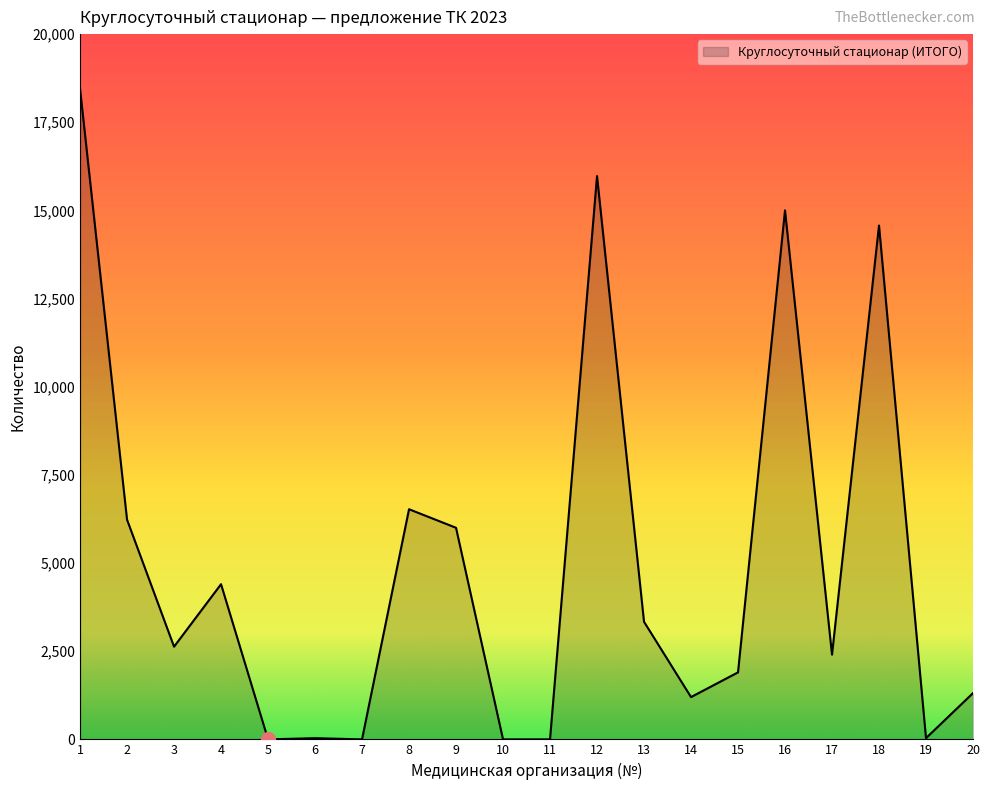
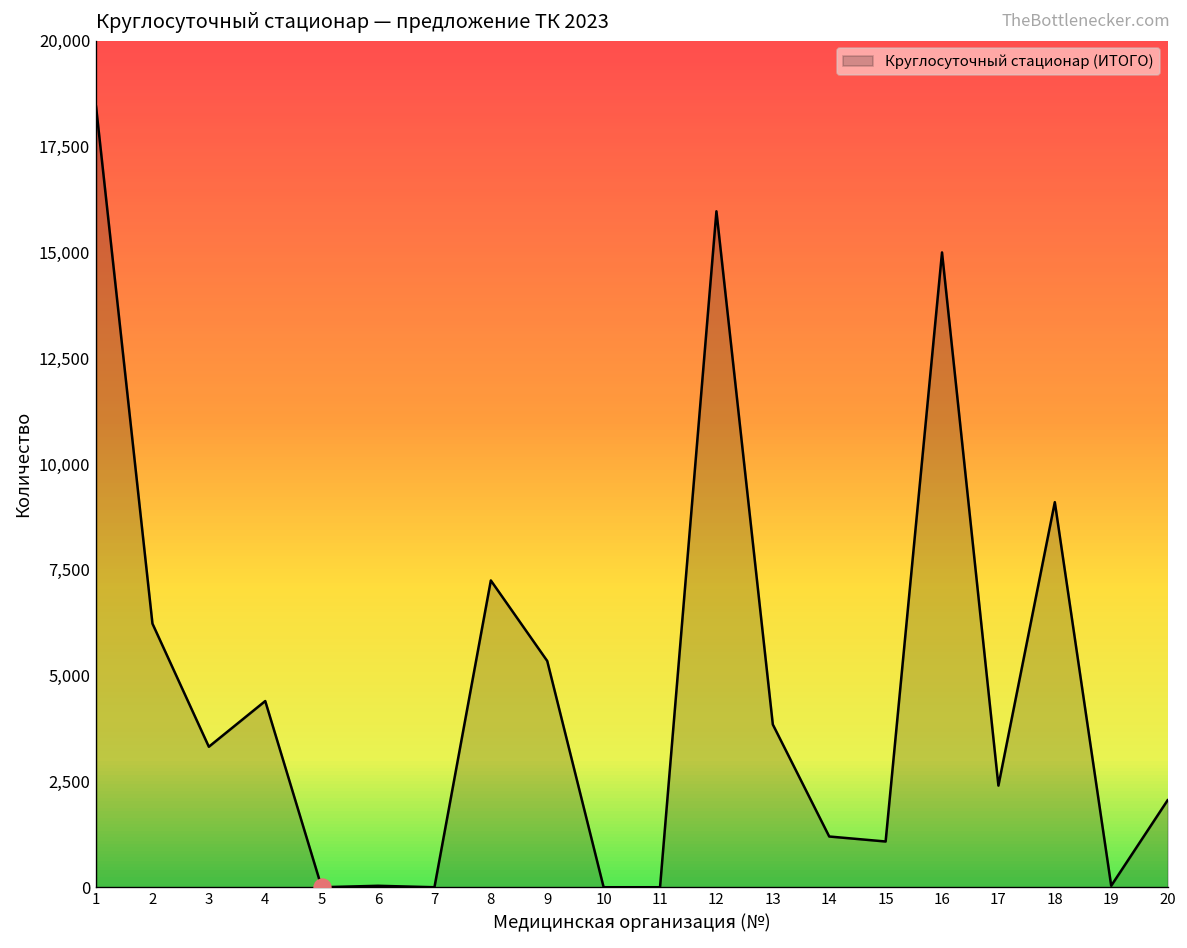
  {
    "Круглосуточный стационар (ИТОГО)": {
      "1": "18,400",
      "2": "6,200",
-     "3": "2,600",
+     "3": "3,300",
      "4": "4,400",
      "6": "0",
      "7": "0",
-     "8": "6,500",
-     "9": "6,000",
+     "8": "7,300",
+     "9": "5,300",
      "10": "0",
      "11": "0",
      "12": "16,000",
-     "13": "3,300",
+     "13": "3,800",
      "14": "1,200",
-     "15": "1,900",
+     "15": "1,100",
      "16": "15,000",
      "17": "2,400",
-     "18": "14,600",
+     "18": "9,100",
      "19": "0",
-     "20": "1,300"
+     "20": "2,100"
    }
  }
